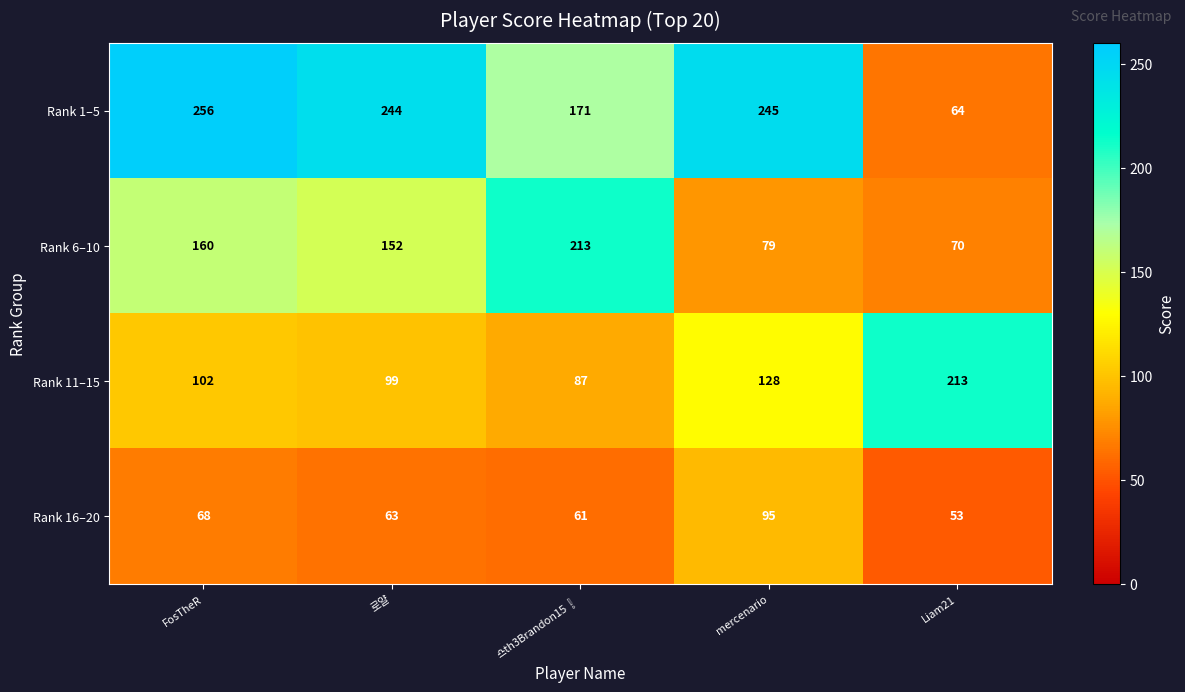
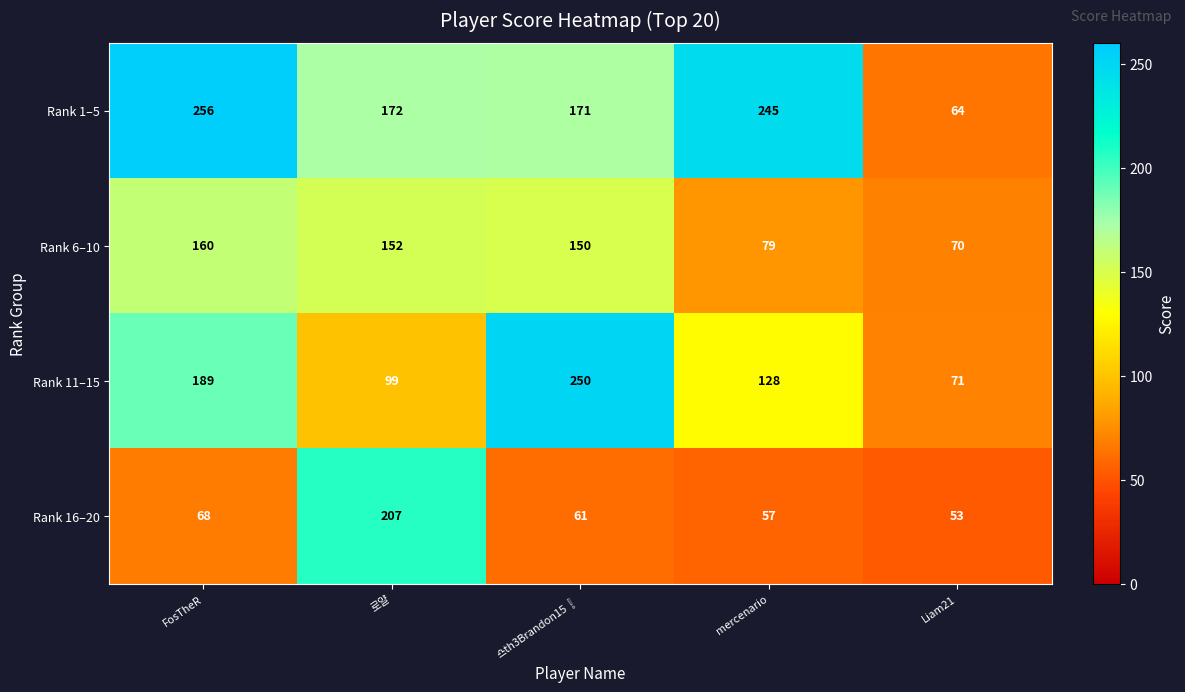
  {
    "Rank 1–5": {
      "FosTheR": 256,
-     "로얄": 244,
+     "로얄": 172,
      "♎th3Brandon15❕": 171,
      "mercenario": 245,
      "Liam21": 64
    },
    "Rank 6–10": {
      "FosTheR": 160,
      "로얄": 152,
-     "♎th3Brandon15❕": 213,
+     "♎th3Brandon15❕": 150,
      "mercenario": 79,
      "Liam21": 70
    },
    "Rank 11–15": {
-     "FosTheR": 102,
+     "FosTheR": 189,
      "로얄": 99,
-     "♎th3Brandon15❕": 87,
+     "♎th3Brandon15❕": 250,
      "mercenario": 128,
-     "Liam21": 213
+     "Liam21": 71
    },
    "Rank 16–20": {
      "FosTheR": 68,
-     "로얄": 63,
+     "로얄": 207,
      "♎th3Brandon15❕": 61,
-     "mercenario": 95,
+     "mercenario": 57,
      "Liam21": 53
    }
  }
